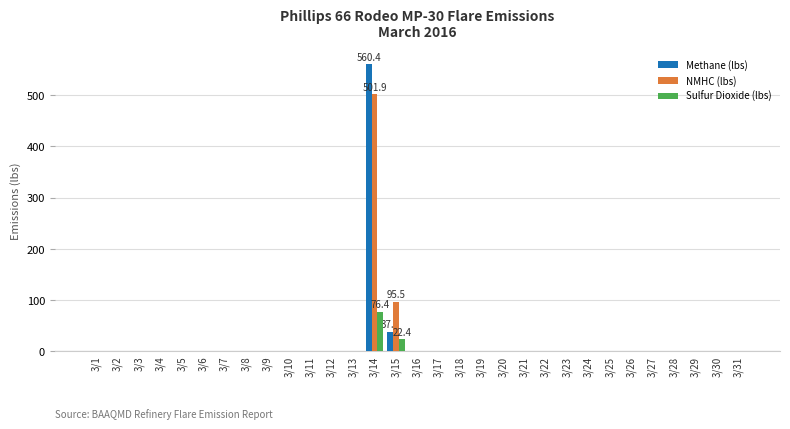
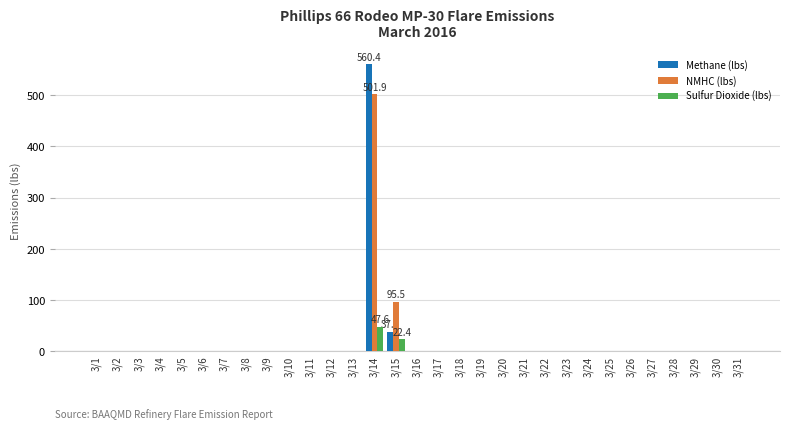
  {
    "Methane (lbs)": {
      "3/14": 560.4
    },
    "NMHC (lbs)": {
      "3/14": 501.9,
      "3/15": 95.5
    },
    "Sulfur Dioxide (lbs)": {
-     "3/14": 76.4,
+     "3/14": 47.6,
      "3/15": 22.4
    }
  }
